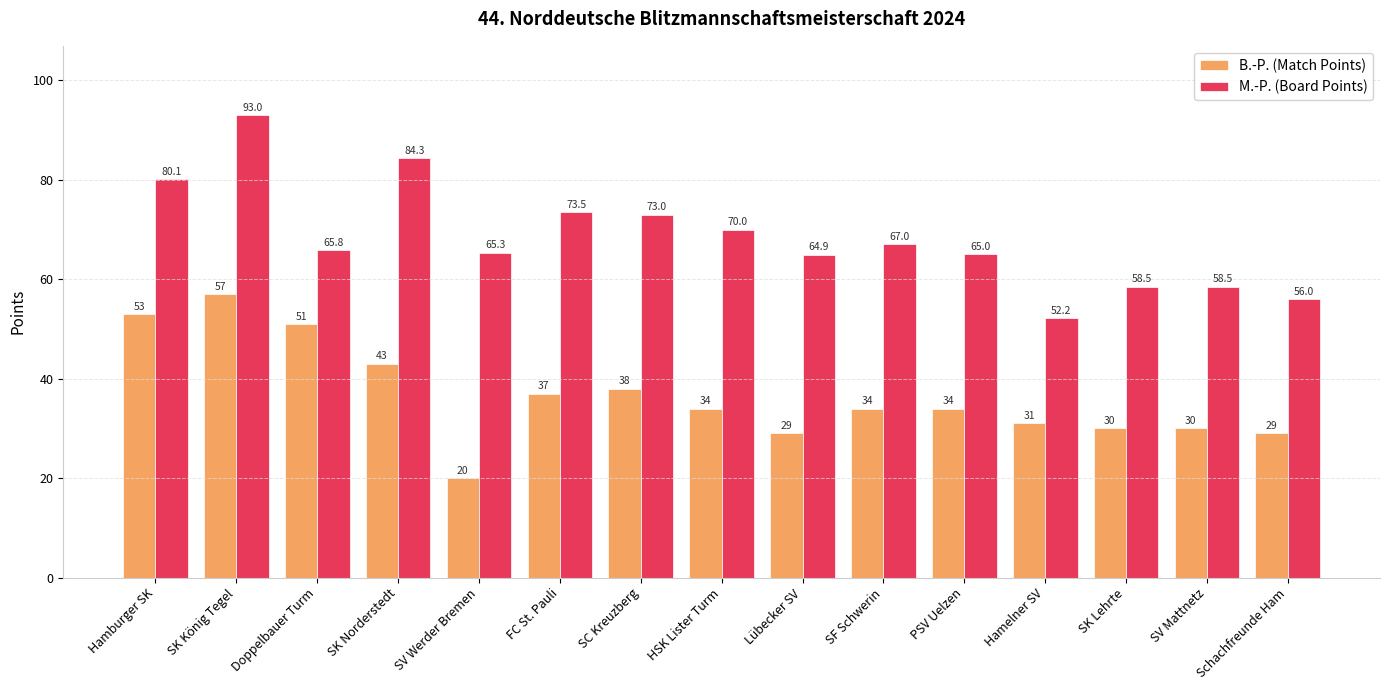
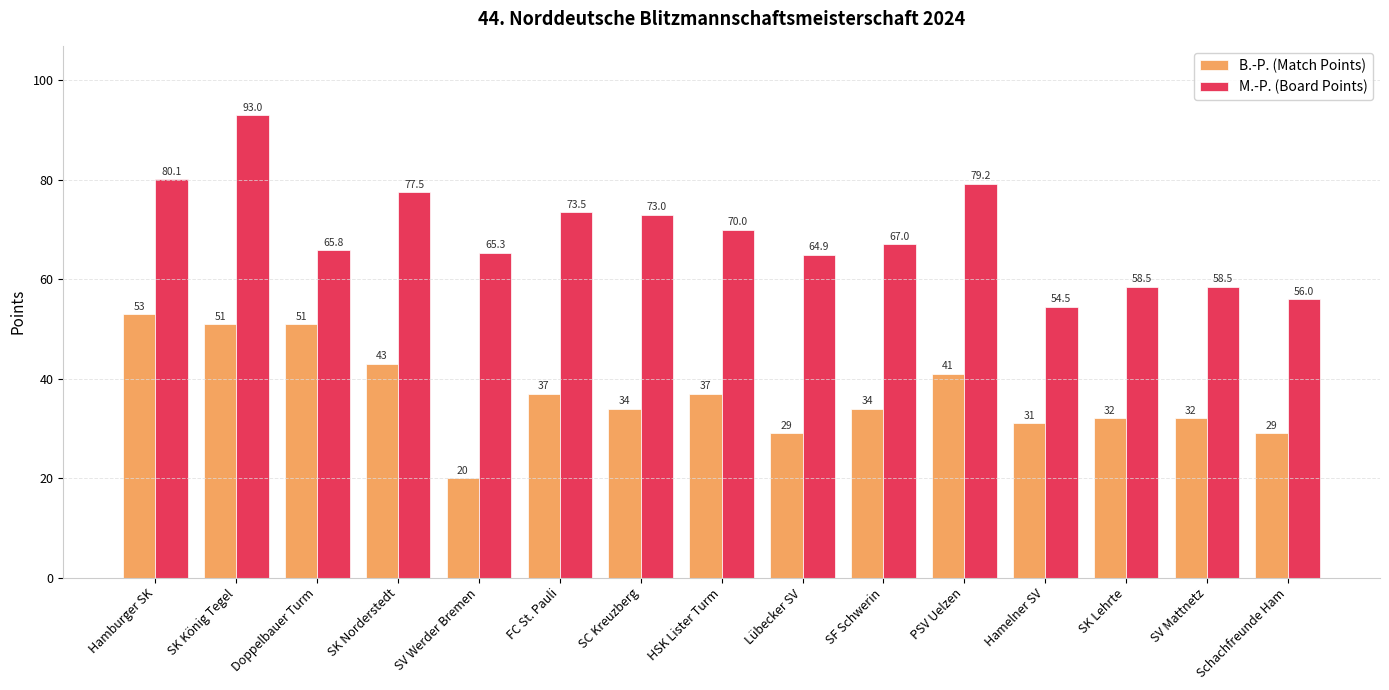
  {
    "B.-P. (Match Points)": {
      "Hamburger SK": 53,
-     "SK König Tegel": 57,
+     "SK König Tegel": 51,
      "Doppelbauer Turm": 51,
      "SK Norderstedt": 43,
      "SV Werder Bremen": 20,
      "FC St. Pauli": 37,
-     "SC Kreuzberg": 38,
-     "HSK Lister Turm": 34,
+     "SC Kreuzberg": 34,
+     "HSK Lister Turm": 37,
      "Lübecker SV": 29,
      "SF Schwerin": 34,
-     "PSV Uelzen": 34,
+     "PSV Uelzen": 41,
      "Hamelner SV": 31,
-     "SK Lehrte": 30,
-     "SV Mattnetz": 30,
+     "SK Lehrte": 32,
+     "SV Mattnetz": 32,
      "Schachfreunde Ham": 29
    },
    "M.-P. (Board Points)": {
      "Hamburger SK": 80.1,
      "SK König Tegel": 93.0,
      "Doppelbauer Turm": 65.8,
-     "SK Norderstedt": 84.3,
+     "SK Norderstedt": 77.5,
      "SV Werder Bremen": 65.3,
      "FC St. Pauli": 73.5,
      "SC Kreuzberg": 73.0,
      "HSK Lister Turm": 70.0,
      "Lübecker SV": 64.9,
      "SF Schwerin": 67.0,
-     "PSV Uelzen": 65.0,
-     "Hamelner SV": 52.2,
+     "PSV Uelzen": 79.2,
+     "Hamelner SV": 54.5,
      "SK Lehrte": 58.5,
      "SV Mattnetz": 58.5,
      "Schachfreunde Ham": 56.0
    }
  }
